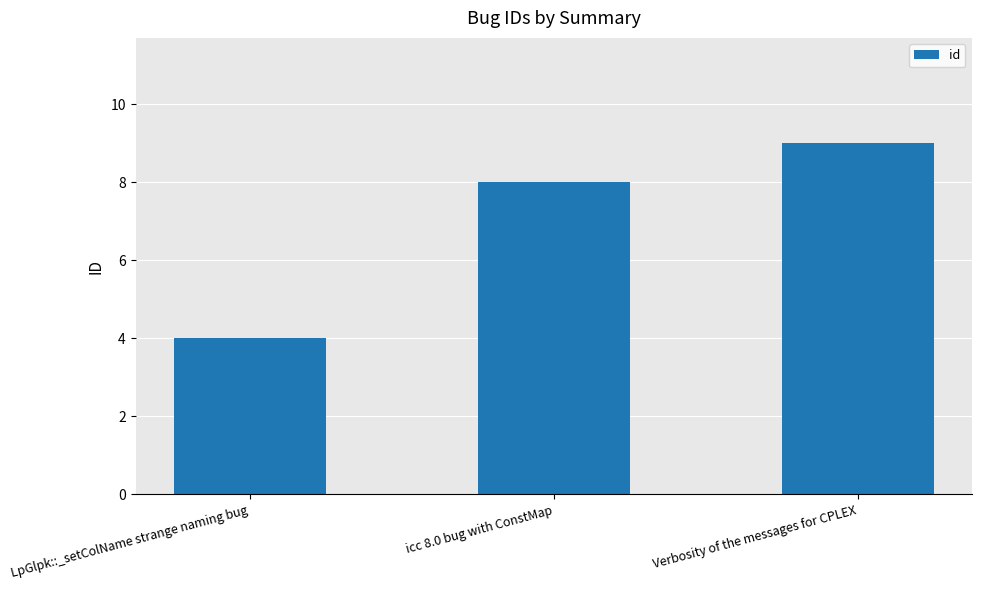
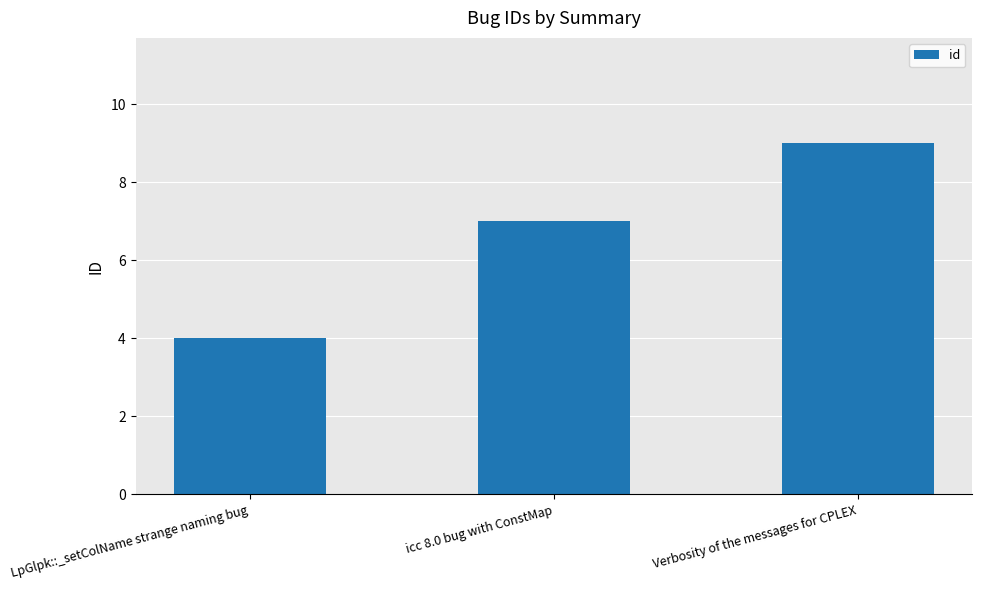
  {
    "LpGlpk::_setColName strange naming bug": 4,
-   "icc 8.0 bug with ConstMap": 8,
+   "icc 8.0 bug with ConstMap": 7,
    "Verbosity of the messages for CPLEX": 9
  }
